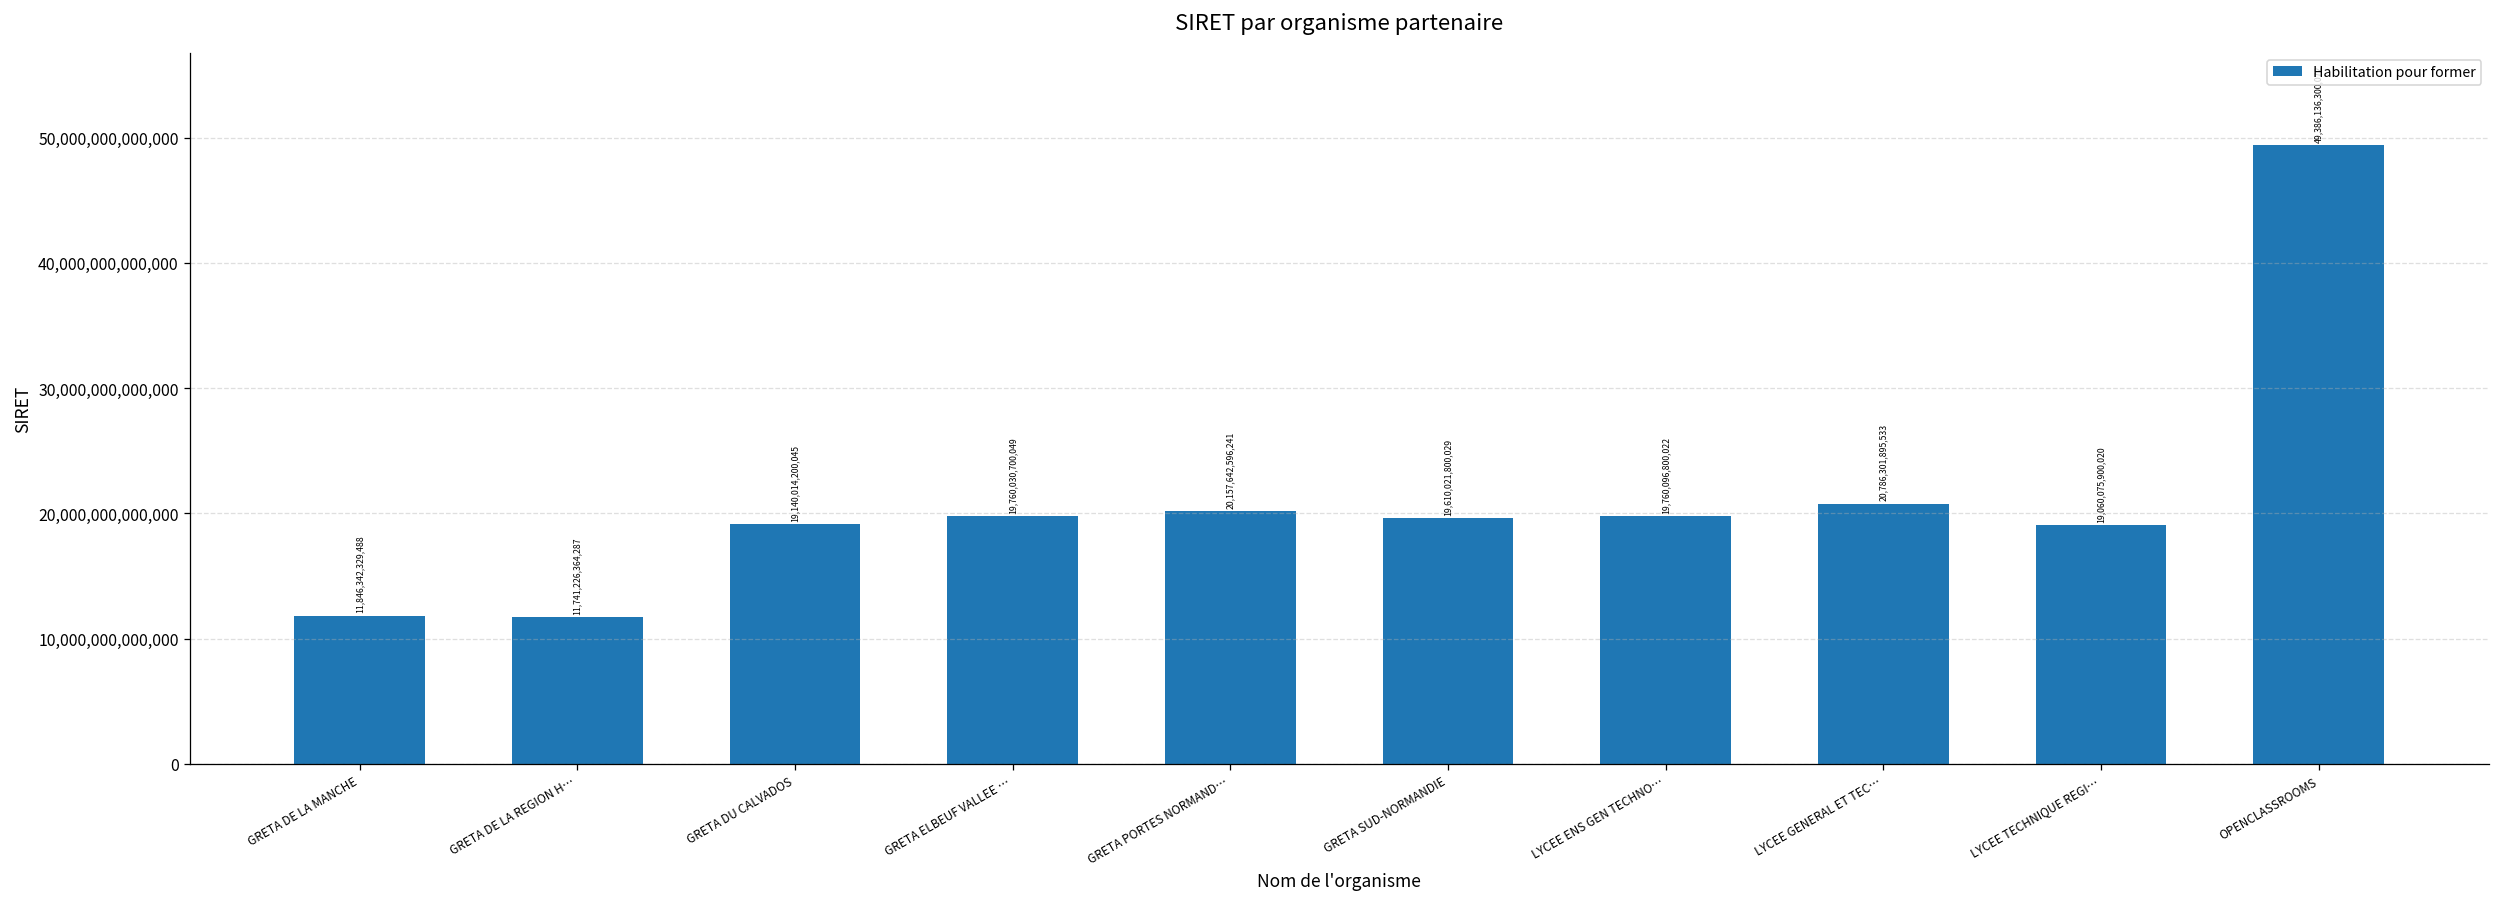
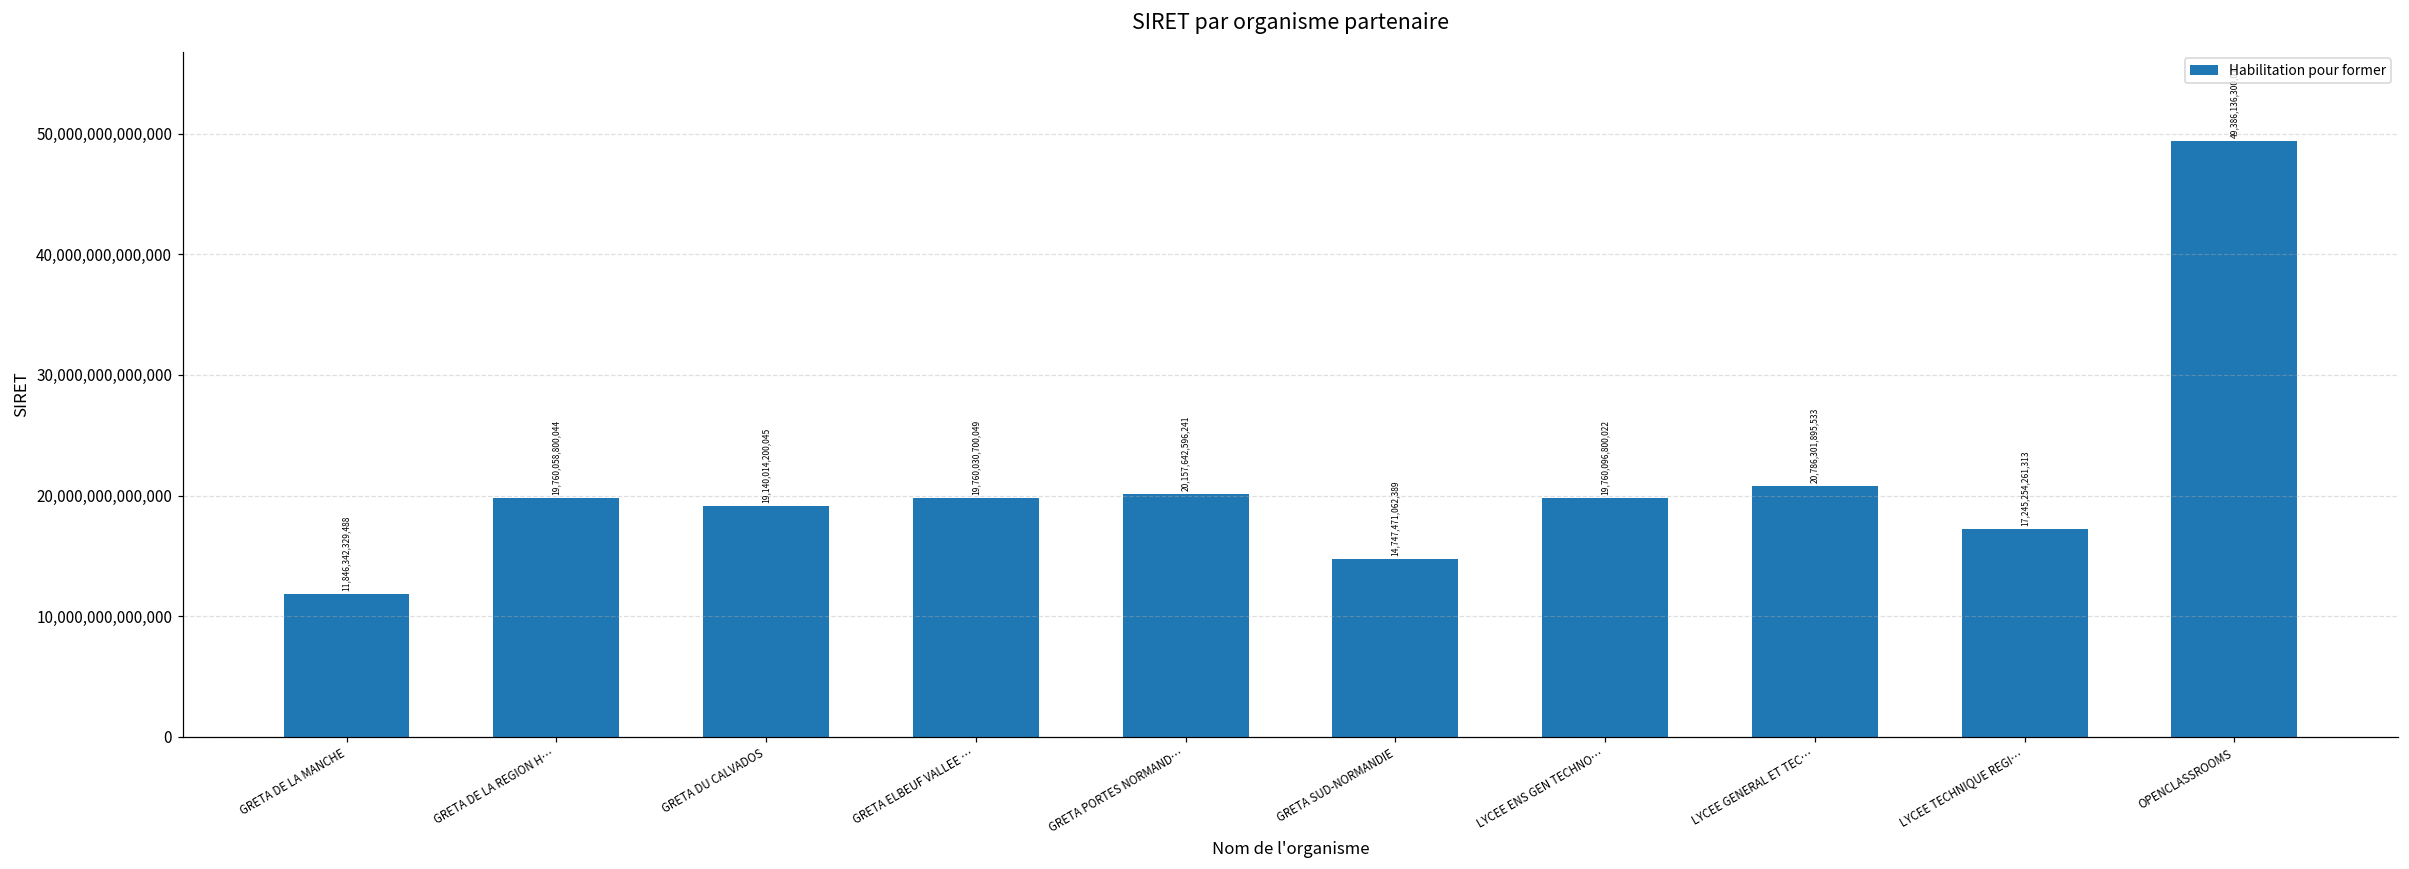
  {
    "GRETA DE LA MANCHE": "11,846,342,329,488",
-   "GRETA DE LA REGION H…": "11,741,226,364,287",
+   "GRETA DE LA REGION H…": "19,760,058,800,044",
    "GRETA DU CALVADOS": "19,140,014,200,045",
    "GRETA ELBEUF VALLEE …": "19,760,030,700,049",
    "GRETA PORTES NORMAND…": "20,157,642,596,241",
-   "GRETA SUD-NORMANDIE": "19,610,021,800,029",
+   "GRETA SUD-NORMANDIE": "14,747,471,062,389",
    "LYCEE ENS GEN TECHNO…": "19,760,096,800,022",
    "LYCEE GENERAL ET TEC…": "20,786,301,895,533",
-   "LYCEE TECHNIQUE REGI…": "19,060,075,900,020"
+   "LYCEE TECHNIQUE REGI…": "17,245,254,261,313"
  }
